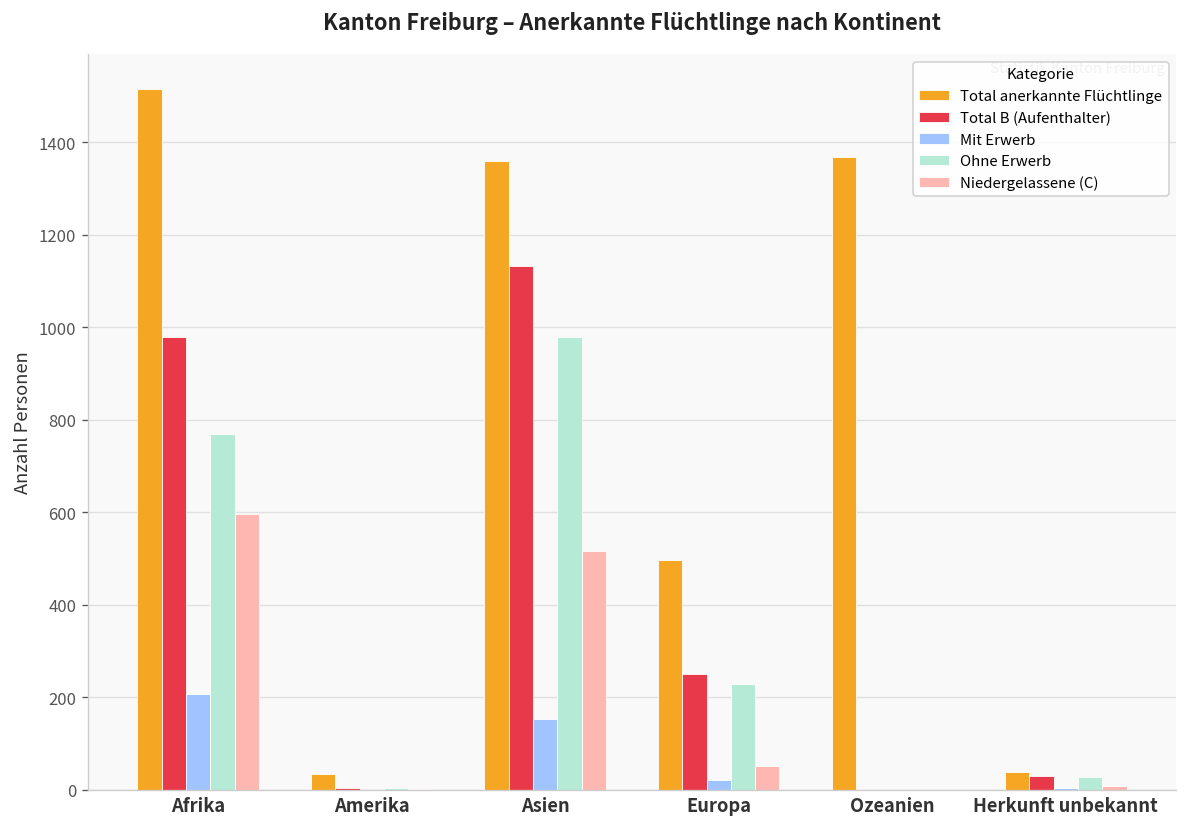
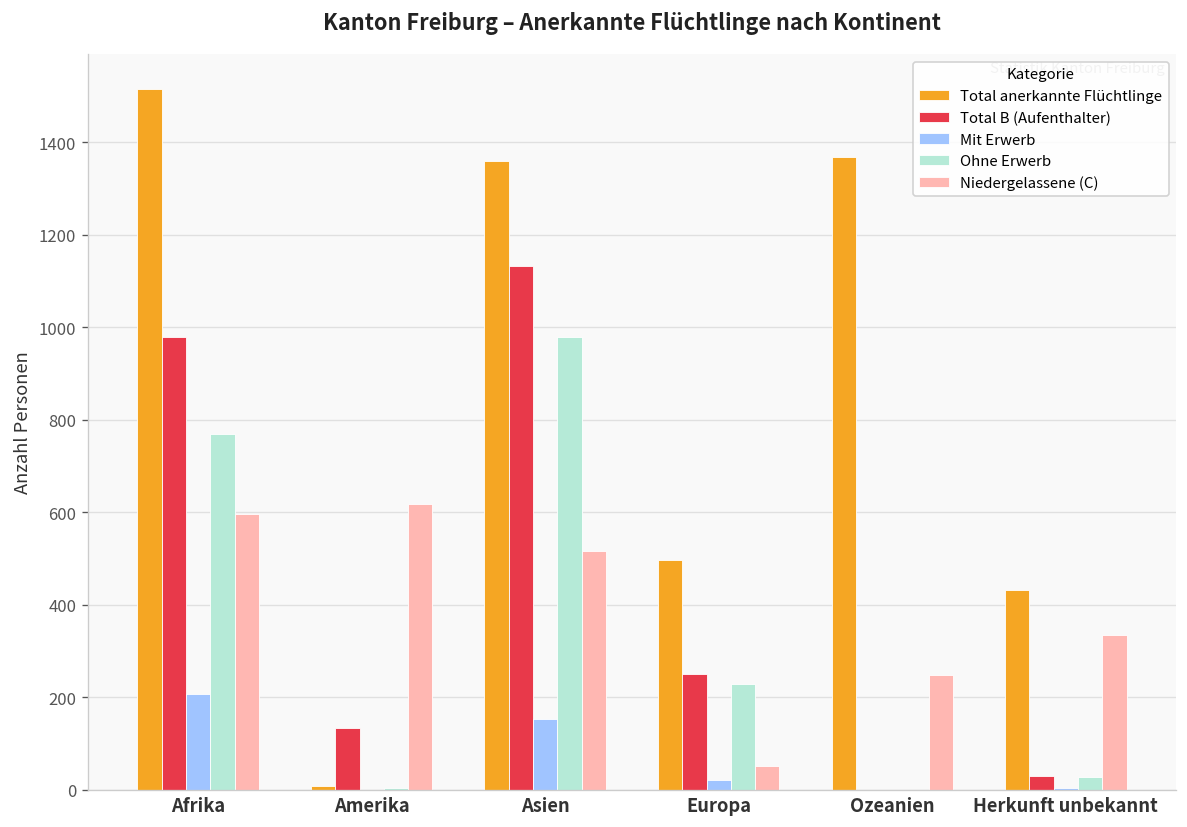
  {
    "Total anerkannte Flüchtlinge": {
      "Afrika": 1520,
-     "Amerika": 30,
+     "Amerika": 10,
      "Asien": 1360,
      "Europa": 500,
      "Ozeanien": 1370,
-     "Herkunft unbekannt": 40
+     "Herkunft unbekannt": 430
    },
    "Total B (Aufenthalter)": {
      "Afrika": 980,
-     "Amerika": 10,
+     "Amerika": 130,
      "Asien": 1130,
      "Europa": 250,
      "Ozeanien": 0,
      "Herkunft unbekannt": 30
    },
    "Niedergelassene (C)": {
      "Afrika": 600,
-     "Amerika": 0,
+     "Amerika": 620,
      "Asien": 520,
      "Europa": 50,
-     "Ozeanien": 0,
-     "Herkunft unbekannt": 10
+     "Ozeanien": 250,
+     "Herkunft unbekannt": 340
    }
  }
